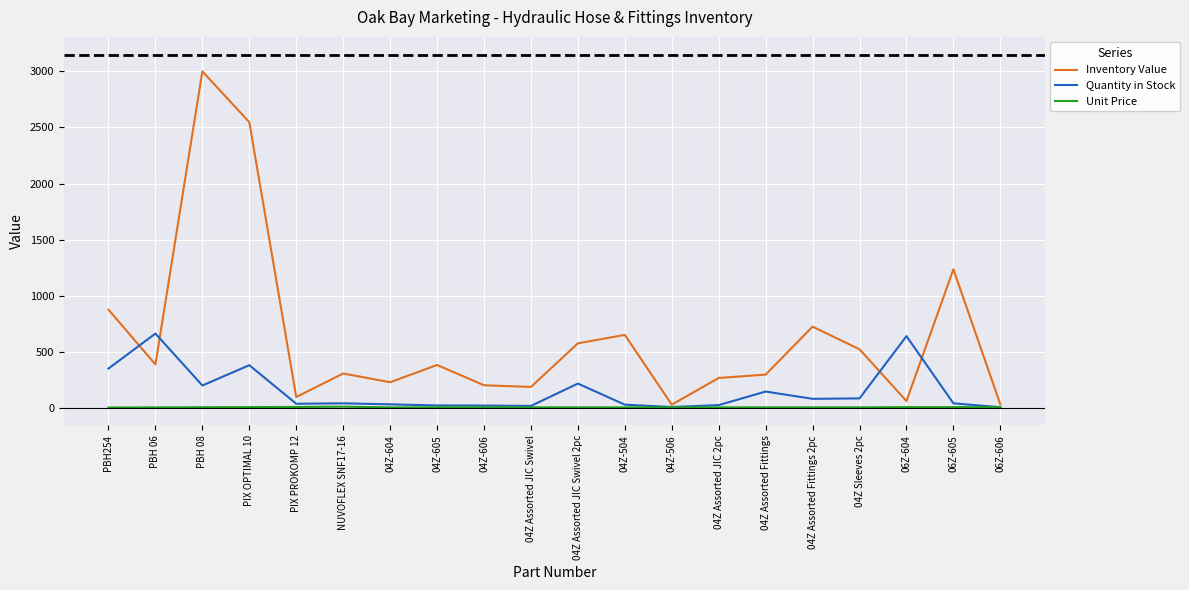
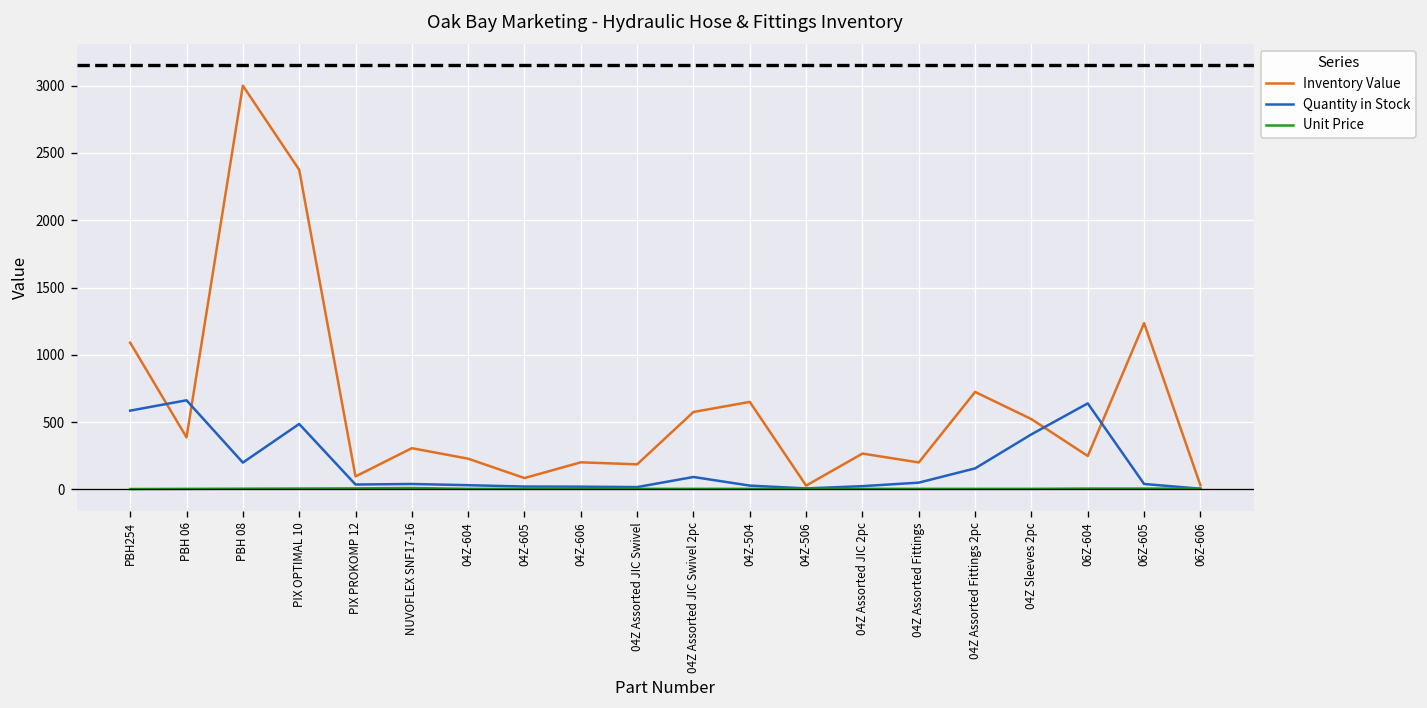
  {
    "Inventory Value": {
-     "PBH254": 880,
+     "PBH254": 1090,
      "PBH 06": 390,
      "PBH 08": 3000,
-     "PIX OPTIMAL 10": 2550,
+     "PIX OPTIMAL 10": 2380,
      "PIX PROKOMP 12": 100,
      "NUVOFLEX SNF17-16": 310,
      "04Z-604": 230,
-     "04Z-605": 380,
+     "04Z-605": 80,
      "04Z-606": 200,
      "04Z Assorted JIC Swivel": 190,
      "04Z Assorted JIC Swivel 2pc": 580,
      "04Z-504": 650,
      "04Z Assorted JIC 2pc": 270,
-     "04Z Assorted Fittings": 300,
+     "04Z Assorted Fittings": 200,
      "04Z Assorted Fittings 2pc": 720,
      "04Z Sleeves 2pc": 520,
-     "06Z-604": 60,
+     "06Z-604": 250,
      "06Z-605": 1240,
      "06Z-606": 30
    },
    "Quantity in Stock": {
-     "PBH254": 350,
+     "PBH254": 590,
      "PBH 06": 660,
      "PBH 08": 200,
-     "PIX OPTIMAL 10": 380,
+     "PIX OPTIMAL 10": 490,
      "PIX PROKOMP 12": 40,
      "NUVOFLEX SNF17-16": 40,
      "04Z-604": 30,
-     "04Z Assorted JIC Swivel 2pc": 220,
+     "04Z Assorted JIC Swivel 2pc": 90,
      "04Z-504": 30,
-     "04Z Assorted Fittings": 150,
-     "04Z Assorted Fittings 2pc": 80,
-     "04Z Sleeves 2pc": 80,
+     "04Z Assorted Fittings": 50,
+     "04Z Assorted Fittings 2pc": 160,
+     "04Z Sleeves 2pc": 410,
      "06Z-604": 640,
      "06Z-605": 40
    },
    "Unit Price": {
      "PBH254": 0,
      "PBH 06": 0,
      "PBH 08": 10,
      "PIX OPTIMAL 10": 10,
      "PIX PROKOMP 12": 10,
      "NUVOFLEX SNF17-16": 10,
      "04Z-604": 0,
      "04Z Assorted JIC Swivel 2pc": 0,
      "04Z-504": 0,
      "04Z Assorted Fittings": 0,
      "04Z Assorted Fittings 2pc": 0,
      "04Z Sleeves 2pc": 0,
      "06Z-604": 10,
      "06Z-605": 10
    }
  }
